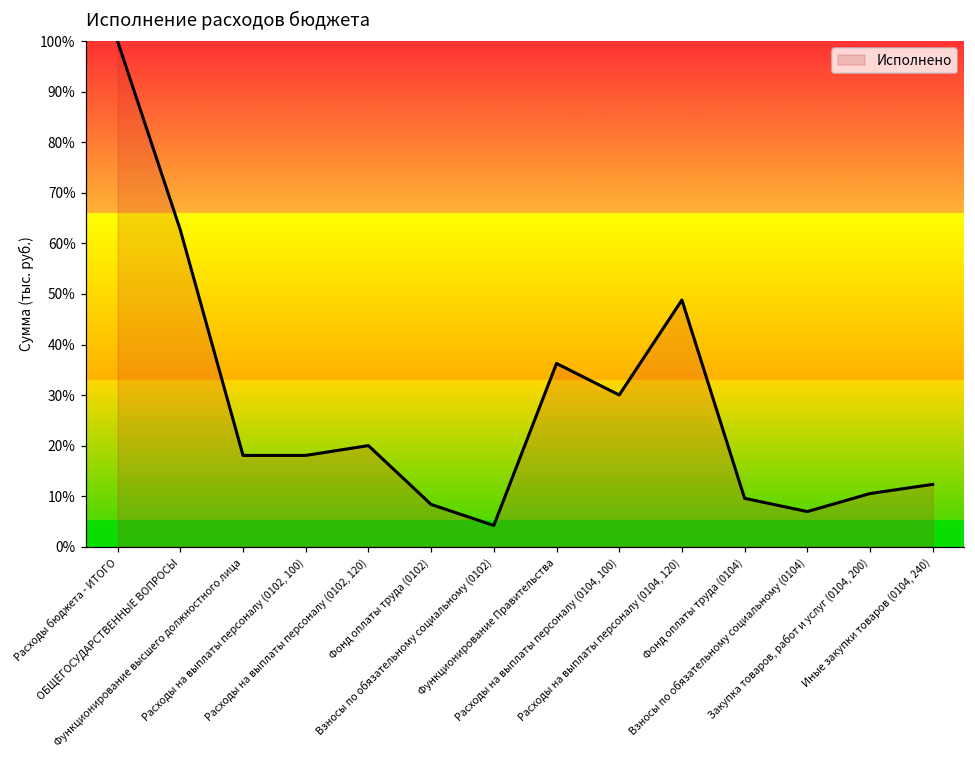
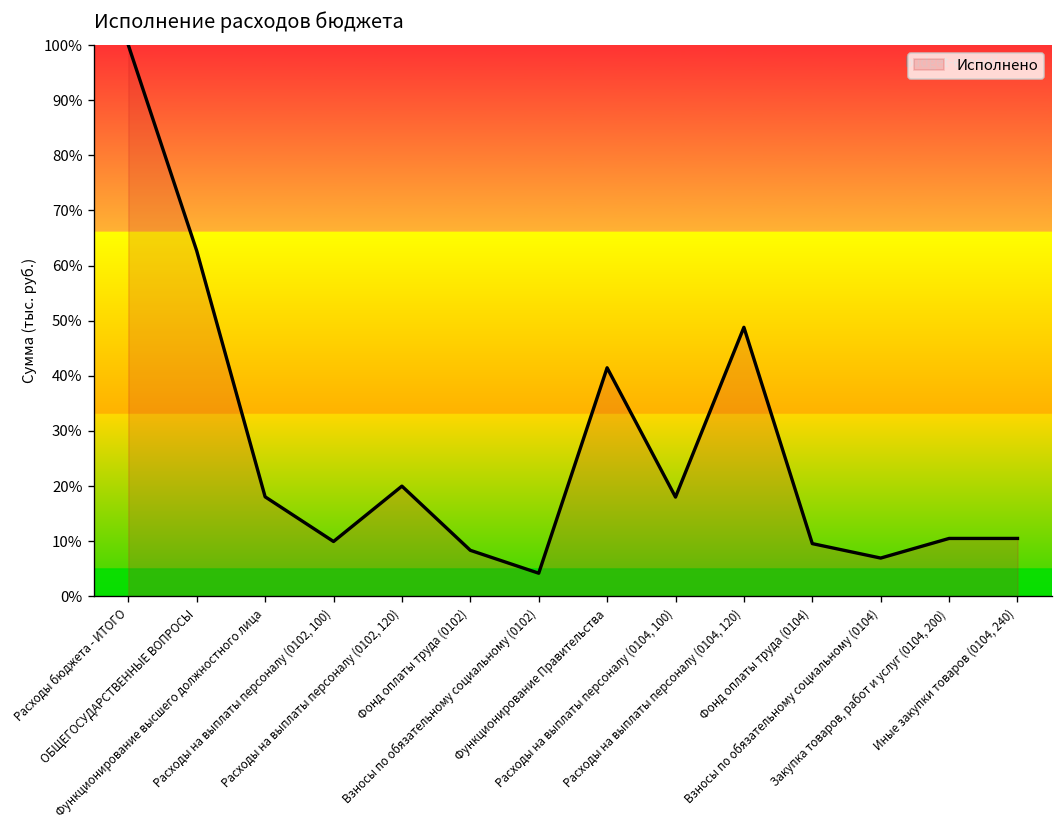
  {
    "Расходы бюджета - ИТОГО": "100%",
    "ОБЩЕГОСУДАРСТВЕННЫЕ ВОПРОСЫ": "63%",
    "Функционирование высшего должностного лица": "18%",
-   "Расходы на выплаты персоналу (0102, 100)": "18%",
+   "Расходы на выплаты персоналу (0102, 100)": "10%",
    "Расходы на выплаты персоналу (0102, 120)": "20%",
    "Фонд оплаты труда (0102)": "8%",
-   "Функционирование Правительства": "36%",
-   "Расходы на выплаты персоналу (0104, 100)": "30%",
+   "Функционирование Правительства": "41%",
+   "Расходы на выплаты персоналу (0104, 100)": "18%",
    "Расходы на выплаты персоналу (0104, 120)": "49%",
    "Фонд оплаты труда (0104)": "10%",
    "Взносы по обязательному социальному (0104)": "7%",
    "Закупка товаров, работ и услуг (0104, 200)": "10%",
-   "Иные закупки товаров (0104, 240)": "12%"
+   "Иные закупки товаров (0104, 240)": "10%"
  }
